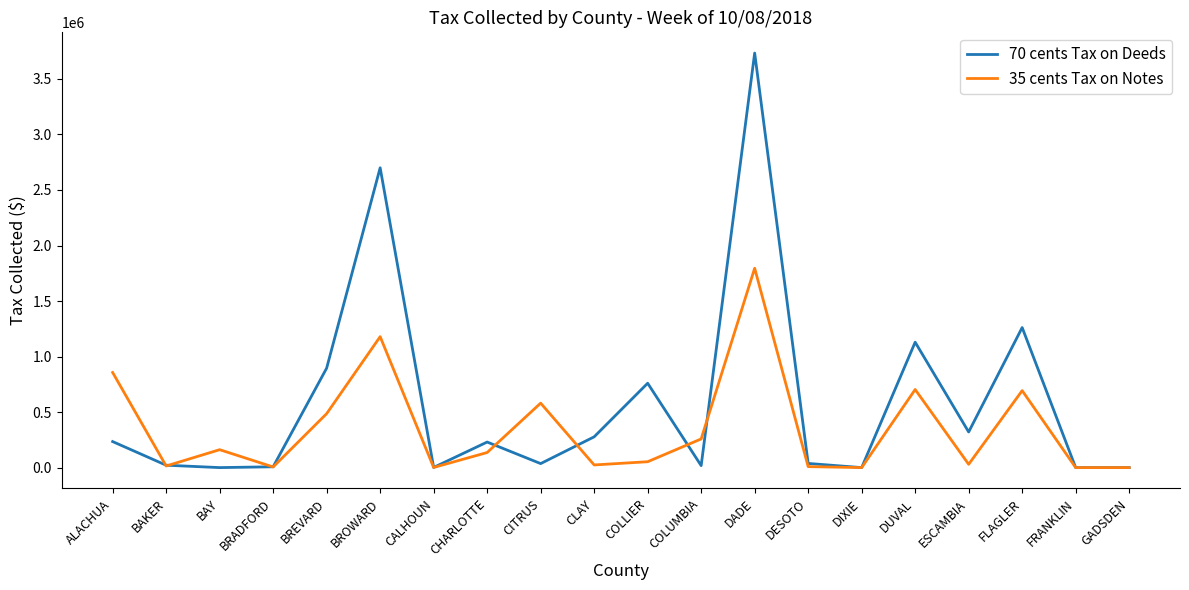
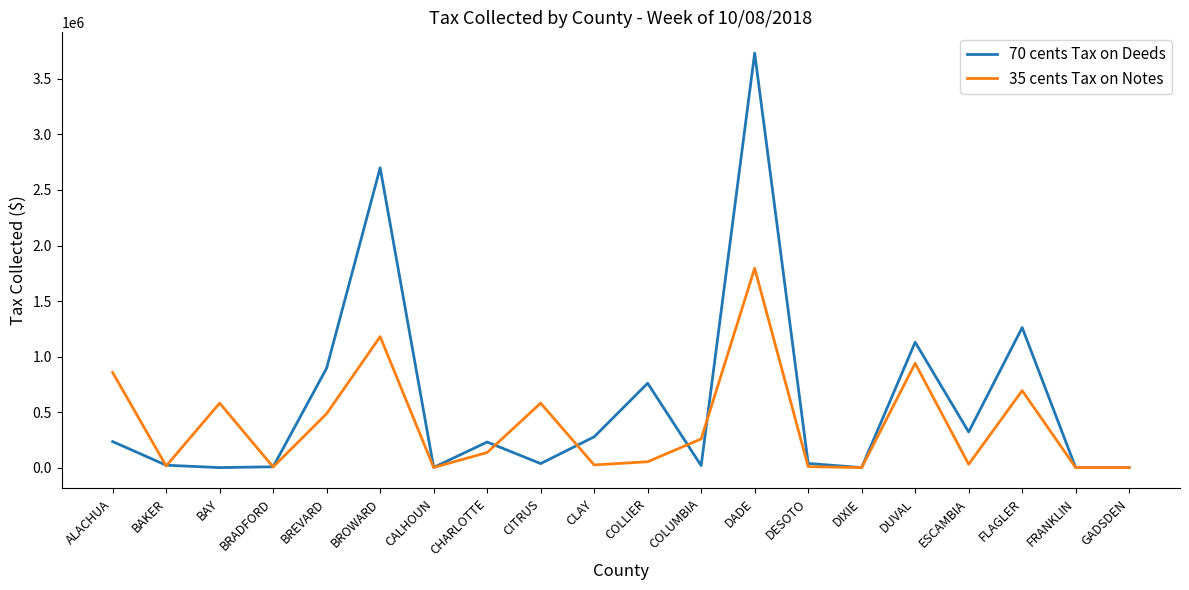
  {
    "70 cents Tax on Deeds": {
      "ALACHUA": 230000,
      "BAY": 0,
      "BREVARD": 900000,
      "BROWARD": 2700000,
      "CHARLOTTE": 230000,
      "CITRUS": 40000,
      "CLAY": 280000,
      "COLLIER": 760000,
      "COLUMBIA": 20000,
      "DADE": 3730000,
      "DESOTO": 40000,
      "DUVAL": 1130000,
      "ESCAMBIA": 320000,
      "FLAGLER": 1260000
    },
    "35 cents Tax on Notes": {
      "ALACHUA": 860000,
-     "BAY": 160000,
+     "BAY": 580000,
      "BREVARD": 490000,
      "BROWARD": 1180000,
      "CHARLOTTE": 140000,
      "CITRUS": 580000,
      "CLAY": 20000,
      "COLLIER": 50000,
      "COLUMBIA": 260000,
      "DADE": 1800000,
      "DESOTO": 10000,
-     "DUVAL": 700000,
+     "DUVAL": 940000,
      "ESCAMBIA": 30000,
      "FLAGLER": 690000
    }
  }
